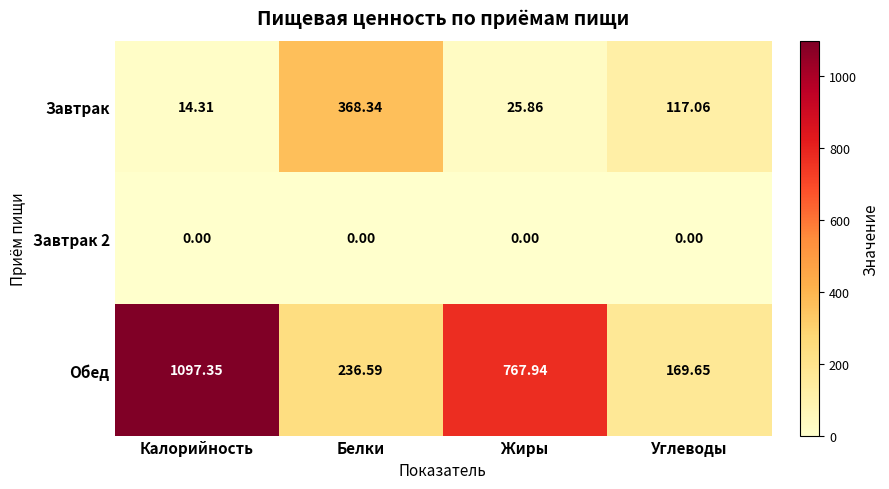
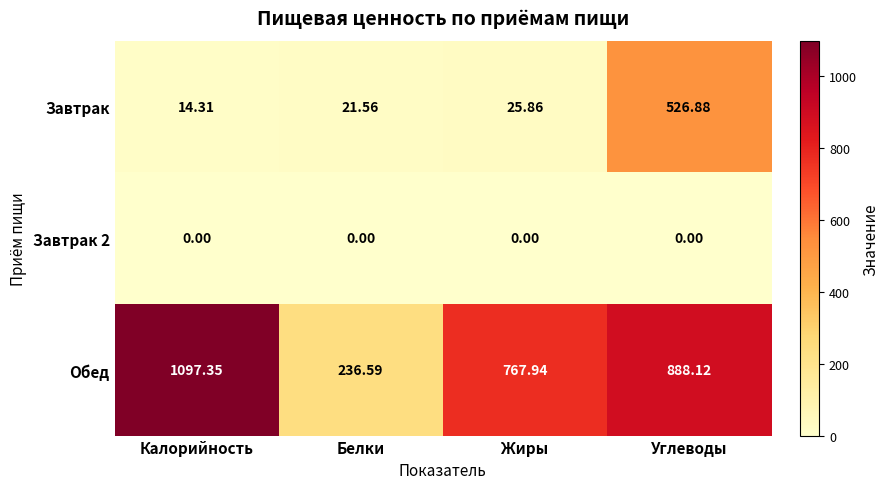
  {
    "Завтрак": {
      "Калорийность": 14.31,
-     "Белки": 368.34,
+     "Белки": 21.56,
      "Жиры": 25.86,
-     "Углеводы": 117.06
+     "Углеводы": 526.88
    },
    "Завтрак 2": {
      "Калорийность": 0.00,
      "Белки": 0.00,
      "Жиры": 0.00,
      "Углеводы": 0.00
    },
    "Обед": {
      "Калорийность": 1097.35,
      "Белки": 236.59,
      "Жиры": 767.94,
-     "Углеводы": 169.65
+     "Углеводы": 888.12
    }
  }
